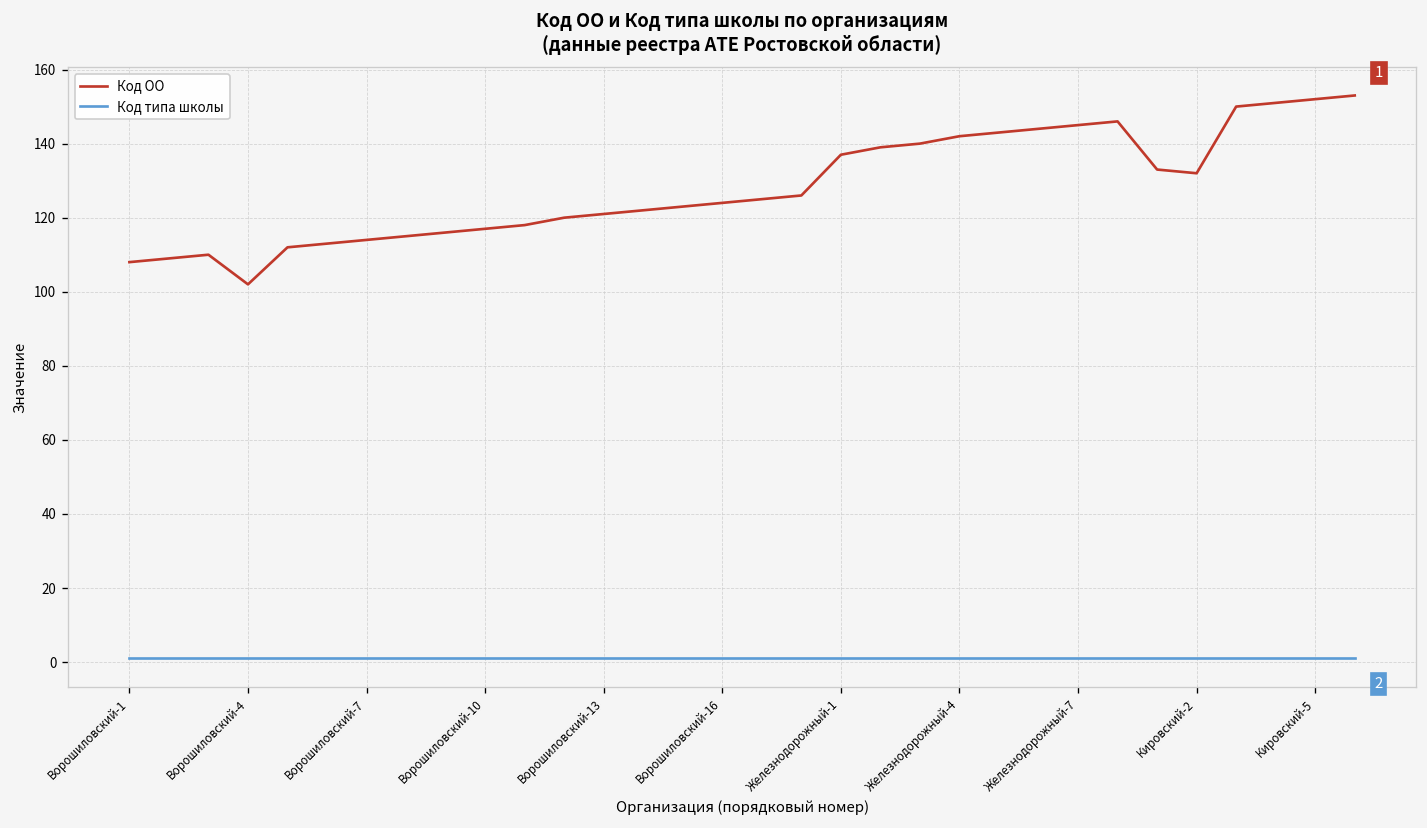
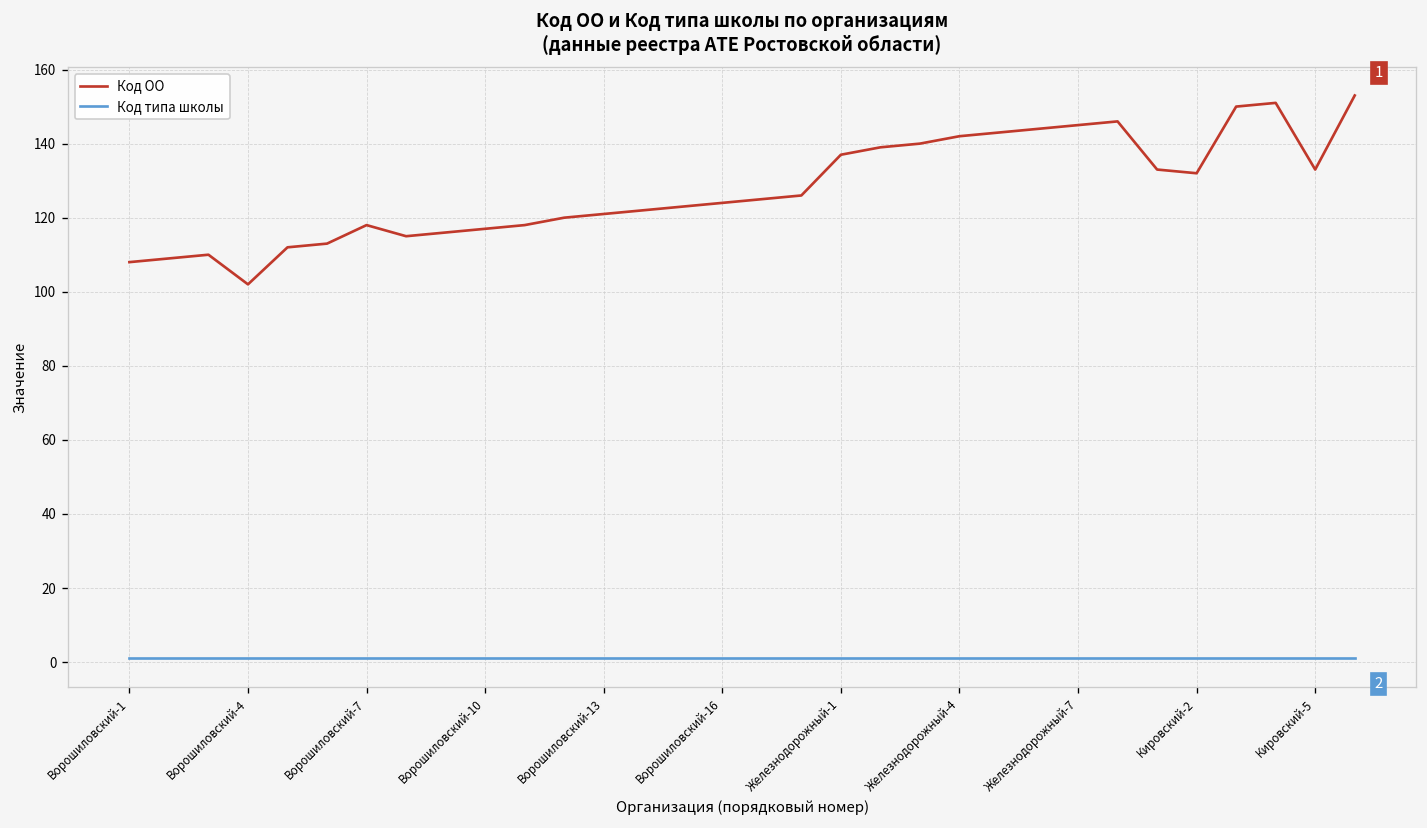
  {
    "Код ОО": {
      "Ворошиловский-1": 108,
      "Ворошиловский-4": 102,
-     "Ворошиловский-7": 114,
+     "Ворошиловский-7": 118,
      "Ворошиловский-10": 117,
      "Ворошиловский-13": 121,
      "Ворошиловский-16": 124,
      "Железнодорожный-1": 137,
      "Железнодорожный-4": 142,
      "Железнодорожный-7": 145,
      "Кировский-2": 132,
-     "Кировский-5": 152
+     "Кировский-5": 133
    },
    "Код типа школы": {
      "Ворошиловский-1": 1,
      "Ворошиловский-4": 1,
      "Ворошиловский-7": 1,
      "Ворошиловский-10": 1,
      "Ворошиловский-13": 1,
      "Ворошиловский-16": 1,
      "Железнодорожный-1": 1,
      "Железнодорожный-4": 1,
      "Железнодорожный-7": 1,
      "Кировский-2": 1,
      "Кировский-5": 1
    }
  }
